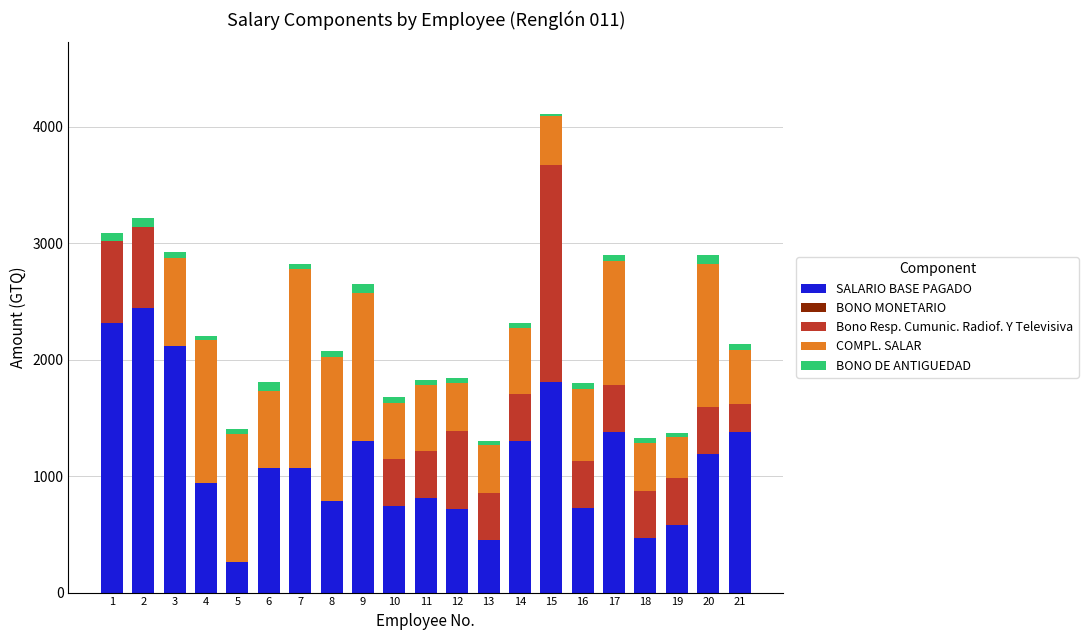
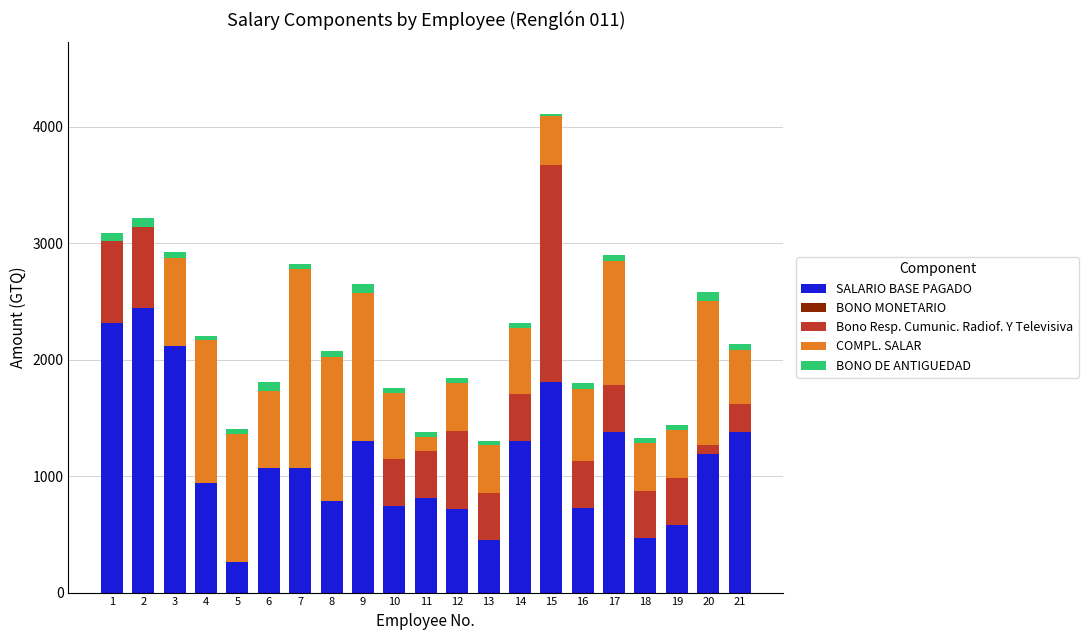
  {
    "BONO MONETARIO": {
      "1": 2320,
      "2": 2440,
      "3": 2120,
      "4": 940,
      "5": 260,
      "6": 1070,
      "7": 1070,
      "8": 780,
      "9": 1300,
      "10": 750,
      "11": 810,
      "12": 720,
      "13": 450,
      "14": 1300,
      "15": 1810,
      "16": 730,
      "17": 1380,
      "18": 470,
      "19": 580,
      "20": 1190,
      "21": 1380
    },
    "Bono Resp. Cumunic. Radiof. Y Televisiva": {
      "1": 700,
      "2": 700,
      "3": 0,
      "4": 0,
      "5": 0,
      "6": 0,
      "7": 0,
      "8": 0,
      "9": 0,
      "10": 400,
      "11": 400,
      "12": 670,
      "13": 400,
      "14": 400,
      "15": 1870,
      "16": 400,
      "17": 400,
      "18": 400,
      "19": 400,
-     "20": 400,
+     "20": 80,
      "21": 240
    },
    "COMPL. SALAR": {
      "1": 0,
      "2": 0,
      "3": 760,
      "4": 1220,
      "5": 1100,
      "6": 660,
      "7": 1700,
      "8": 1240,
      "9": 1270,
-     "10": 480,
-     "11": 570,
+     "10": 570,
+     "11": 120,
      "12": 420,
      "13": 420,
      "14": 570,
      "15": 420,
      "16": 620,
      "17": 1070,
      "18": 420,
-     "19": 350,
+     "19": 420,
      "20": 1230,
      "21": 460
    },
    "BONO DE ANTIGUEDAD": {
      "1": 80,
      "2": 80,
      "3": 50,
      "4": 40,
      "5": 40,
      "6": 80,
      "7": 50,
      "8": 60,
      "9": 80,
      "10": 50,
      "11": 50,
      "12": 40,
      "13": 40,
      "14": 50,
      "16": 50,
      "17": 50,
      "18": 40,
      "19": 40,
      "20": 80,
      "21": 50
    }
  }
